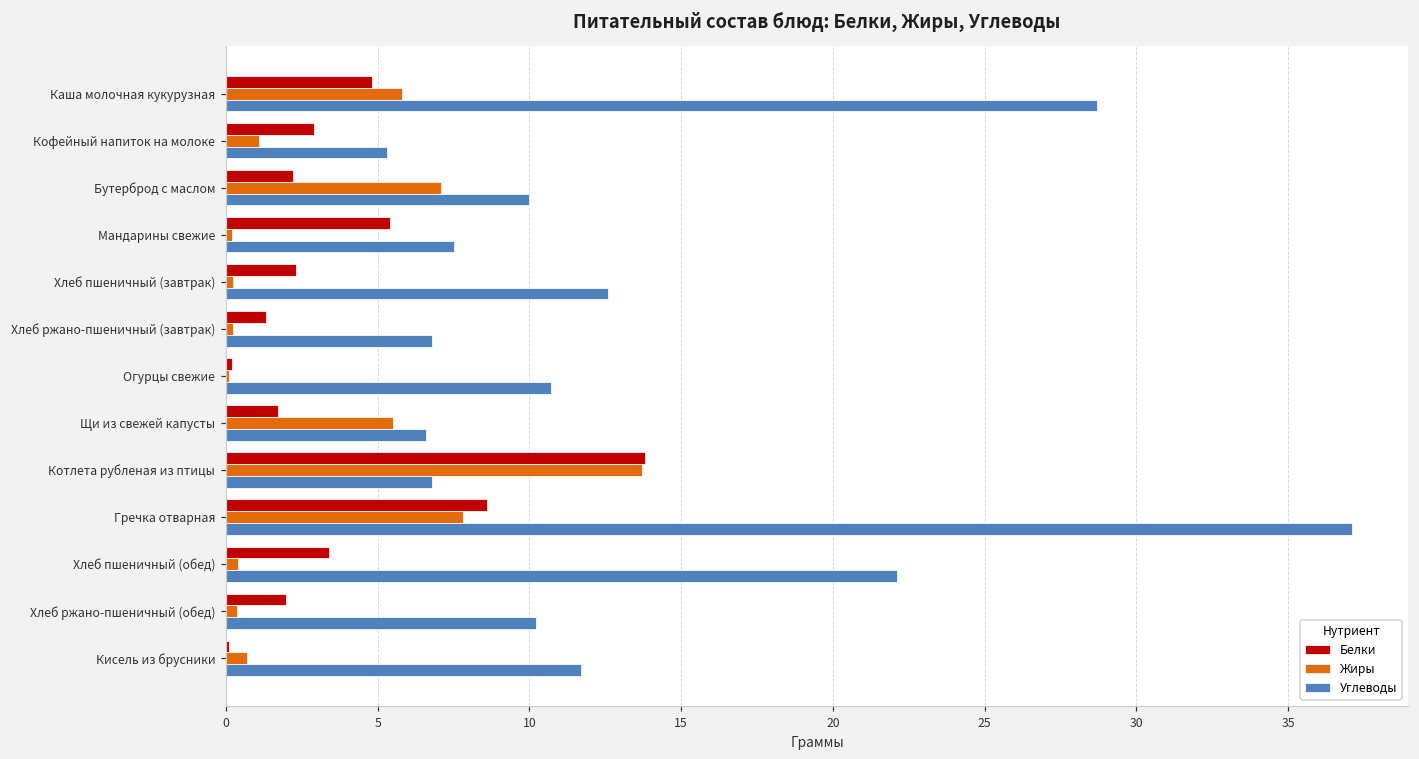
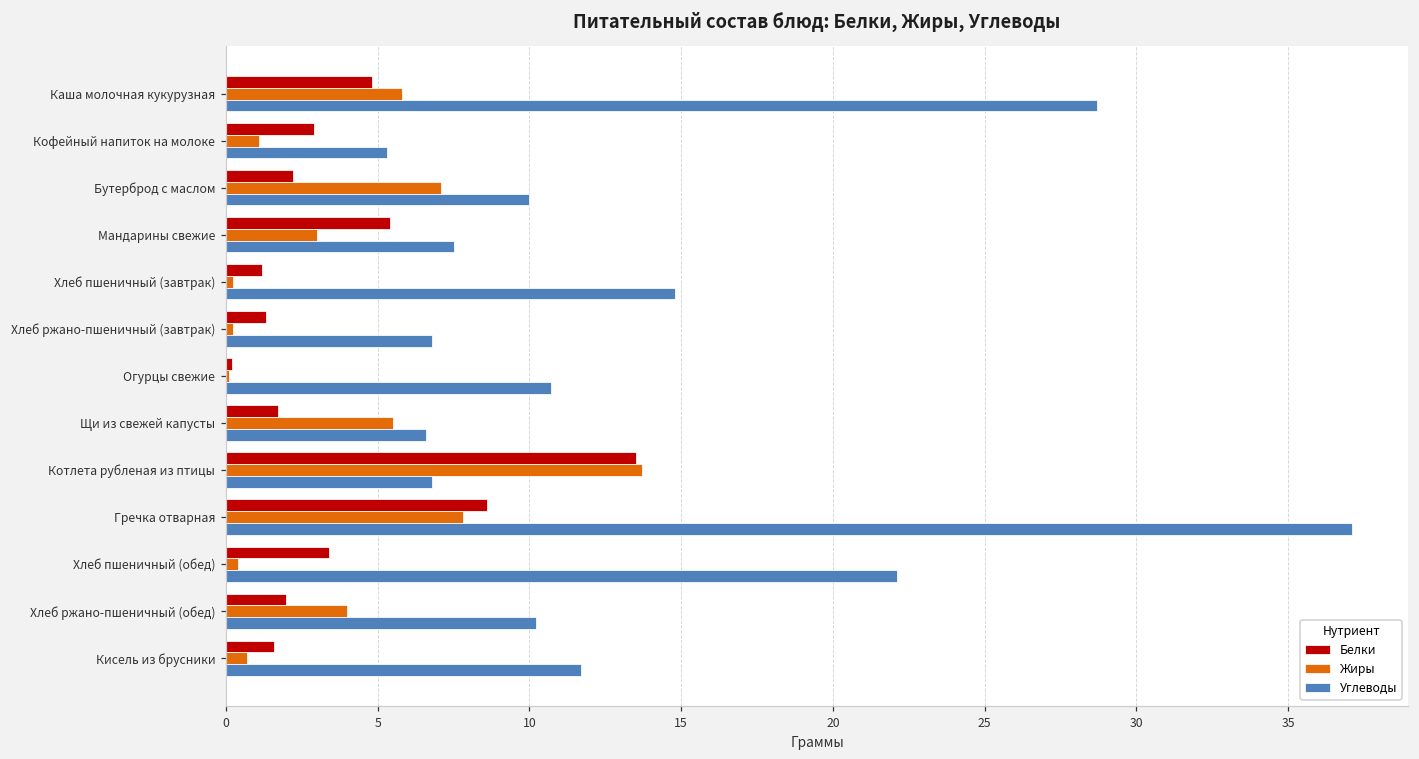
  {
    "Белки": {
      "Каша молочная кукурузная": 4.8,
      "Кофейный напиток на молоке": 2.9,
      "Бутерброд с маслом": 2.2,
      "Мандарины свежие": 5.4,
-     "Хлеб пшеничный (завтрак)": 2.3,
+     "Хлеб пшеничный (завтрак)": 1.2,
      "Хлеб ржано-пшеничный (завтрак)": 1.3,
      "Огурцы свежие": 0.2,
      "Щи из свежей капусты": 1.7,
-     "Котлета рубленая из птицы": 13.8,
+     "Котлета рубленая из птицы": 13.5,
      "Гречка отварная": 8.6,
      "Хлеб пшеничный (обед)": 3.4,
      "Хлеб ржано-пшеничный (обед)": 2.0,
-     "Кисель из брусники": 0.1
+     "Кисель из брусники": 1.6
    },
    "Жиры": {
      "Каша молочная кукурузная": 5.8,
      "Кофейный напиток на молоке": 1.1,
      "Бутерброд с маслом": 7.1,
-     "Мандарины свежие": 0.2,
+     "Мандарины свежие": 3.0,
      "Хлеб пшеничный (завтрак)": 0.2,
      "Хлеб ржано-пшеничный (завтрак)": 0.2,
      "Огурцы свежие": 0.1,
      "Щи из свежей капусты": 5.5,
      "Котлета рубленая из птицы": 13.7,
      "Гречка отварная": 7.8,
      "Хлеб пшеничный (обед)": 0.4,
-     "Хлеб ржано-пшеничный (обед)": 0.4,
+     "Хлеб ржано-пшеничный (обед)": 4.0,
      "Кисель из брусники": 0.7
    },
    "Углеводы": {
      "Каша молочная кукурузная": 28.7,
      "Кофейный напиток на молоке": 5.3,
      "Бутерброд с маслом": 10.0,
      "Мандарины свежие": 7.5,
-     "Хлеб пшеничный (завтрак)": 12.6,
+     "Хлеб пшеничный (завтрак)": 14.8,
      "Хлеб ржано-пшеничный (завтрак)": 6.8,
      "Огурцы свежие": 10.7,
      "Щи из свежей капусты": 6.6,
      "Котлета рубленая из птицы": 6.8,
      "Гречка отварная": 37.1,
      "Хлеб пшеничный (обед)": 22.1,
      "Хлеб ржано-пшеничный (обед)": 10.2,
      "Кисель из брусники": 11.7
    }
  }
